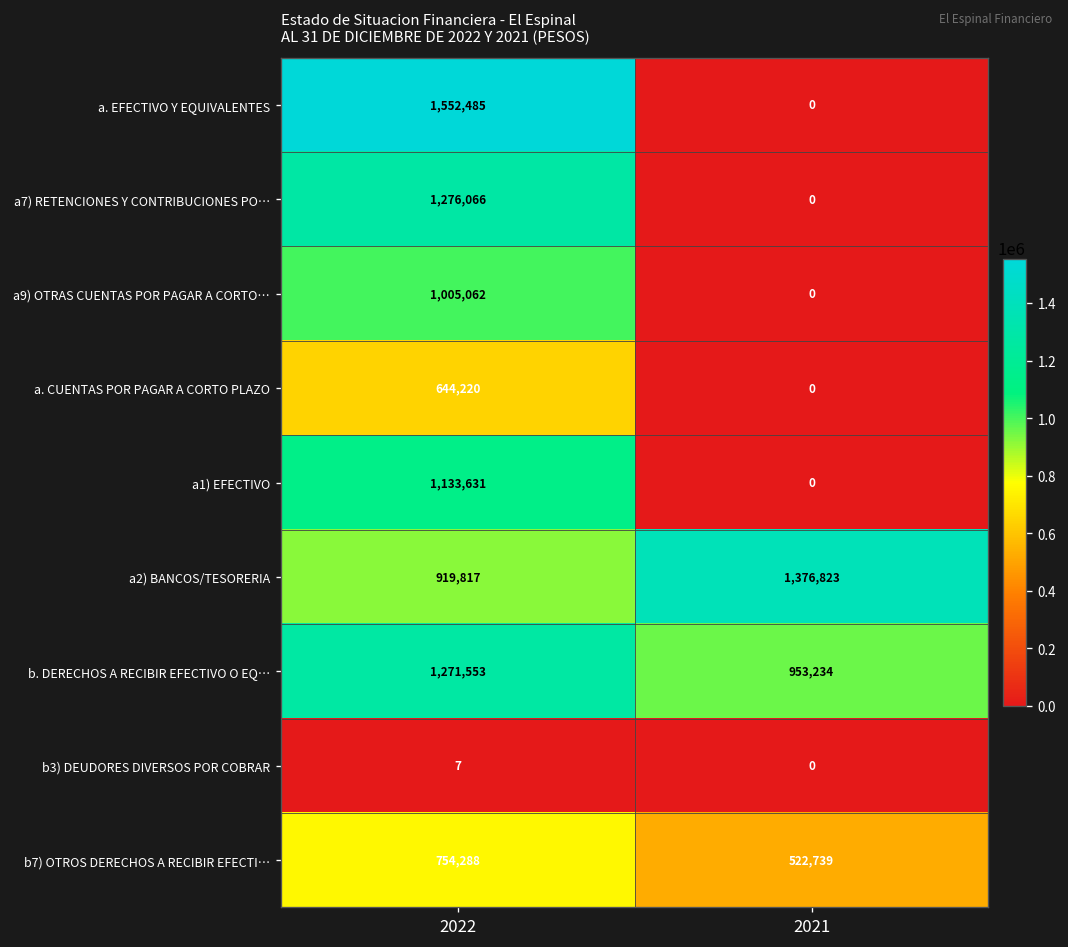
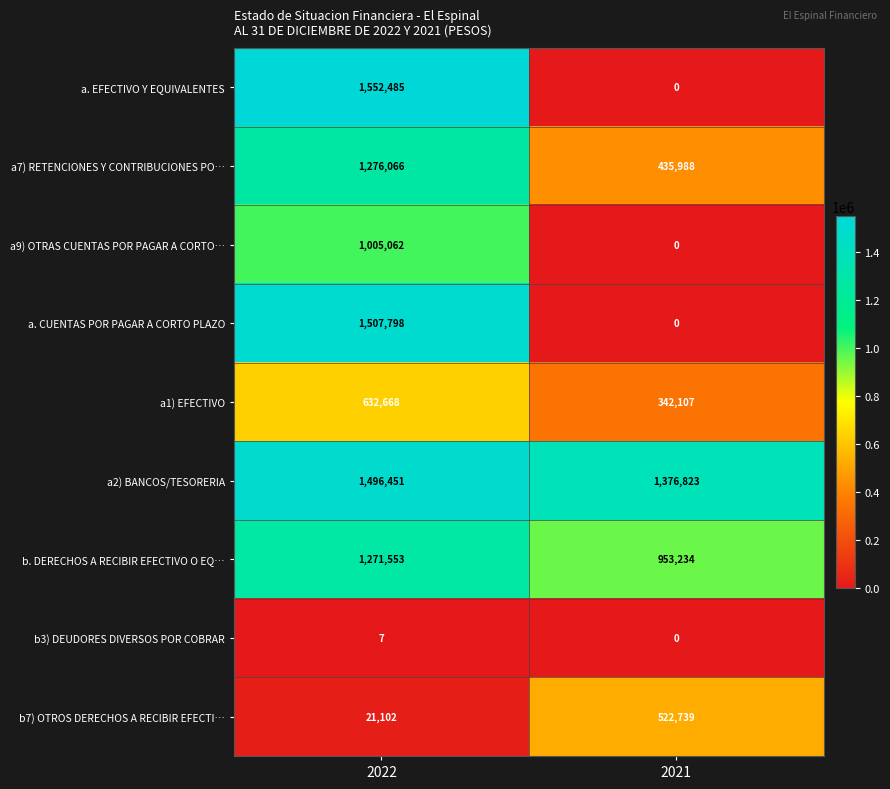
  {
    "a. EFECTIVO Y EQUIVALENTES": {
      "2022": "1,552,485",
      "2021": "0"
    },
    "a7) RETENCIONES Y CONTRIBUCIONES PO…": {
      "2022": "1,276,066",
-     "2021": "0"
+     "2021": "435,988"
    },
    "a9) OTRAS CUENTAS POR PAGAR A CORTO…": {
      "2022": "1,005,062",
      "2021": "0"
    },
    "a. CUENTAS POR PAGAR A CORTO PLAZO": {
-     "2022": "644,220",
+     "2022": "1,507,798",
      "2021": "0"
    },
    "a1) EFECTIVO": {
-     "2022": "1,133,631",
-     "2021": "0"
+     "2022": "632,668",
+     "2021": "342,107"
    },
    "a2) BANCOS/TESORERIA": {
-     "2022": "919,817",
+     "2022": "1,496,451",
      "2021": "1,376,823"
    },
    "b. DERECHOS A RECIBIR EFECTIVO O EQ…": {
      "2022": "1,271,553",
      "2021": "953,234"
    },
    "b3) DEUDORES DIVERSOS POR COBRAR": {
      "2022": "7",
      "2021": "0"
    },
    "b7) OTROS DERECHOS A RECIBIR EFECTI…": {
-     "2022": "754,288",
+     "2022": "21,102",
      "2021": "522,739"
    }
  }
